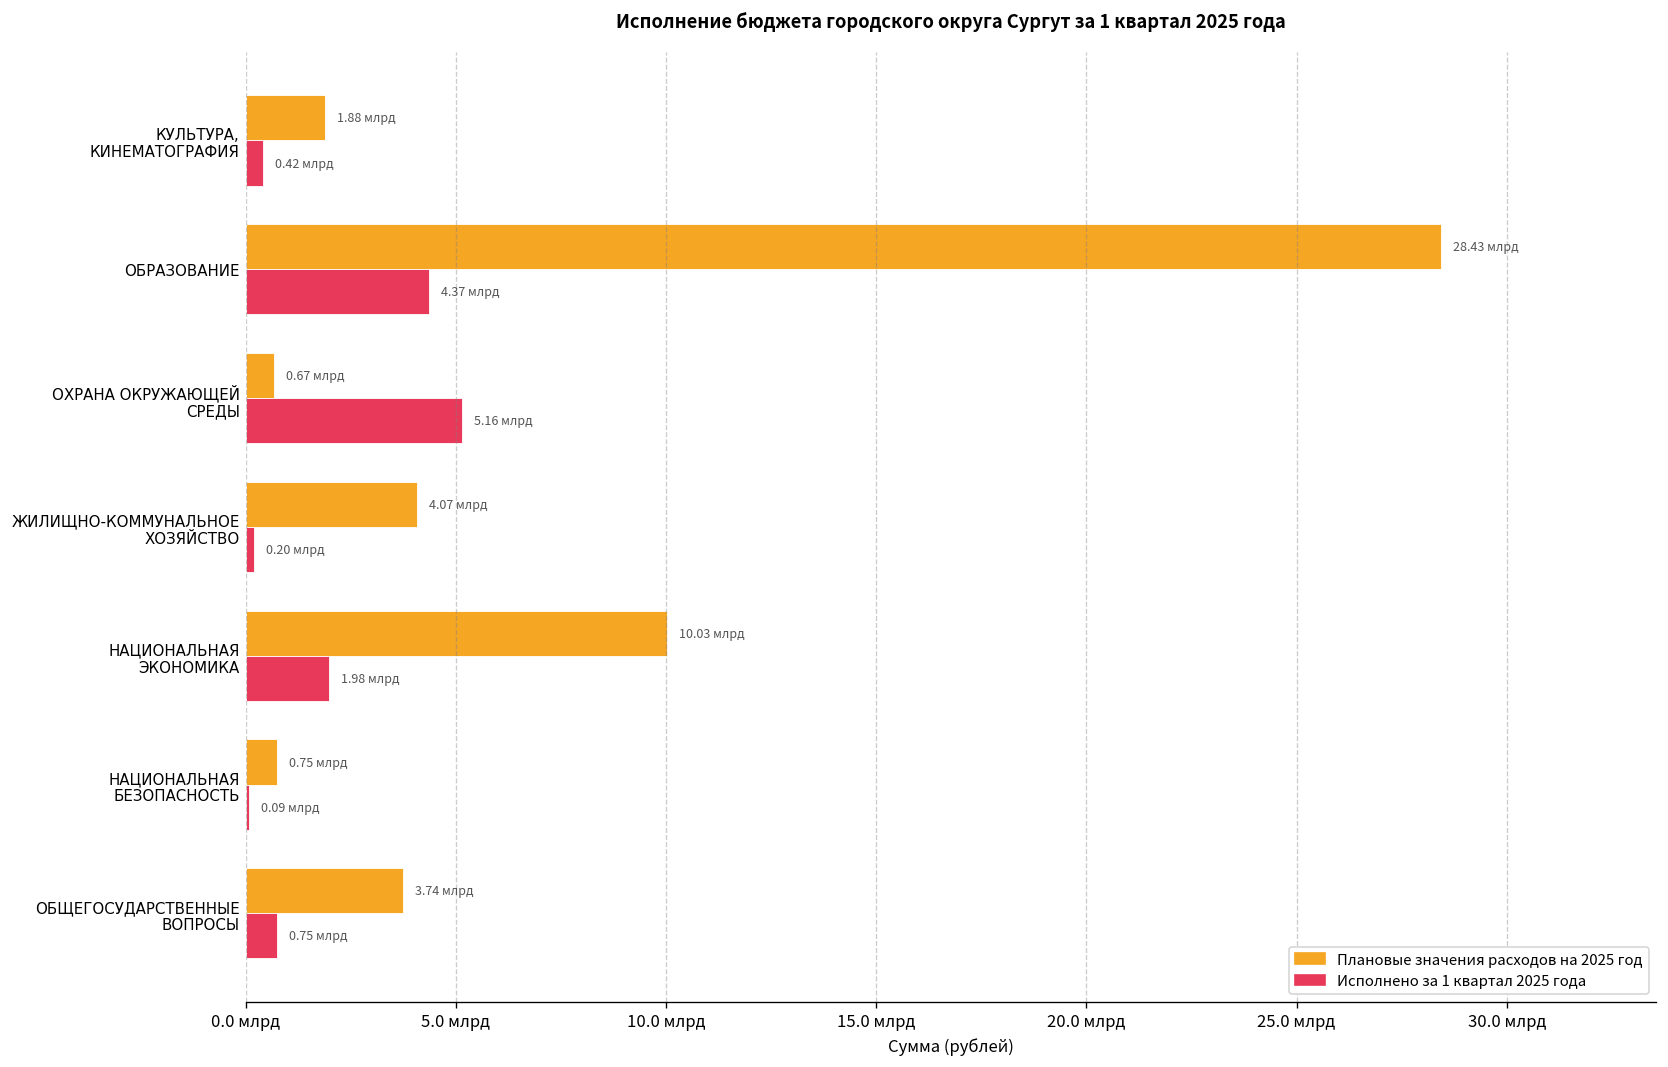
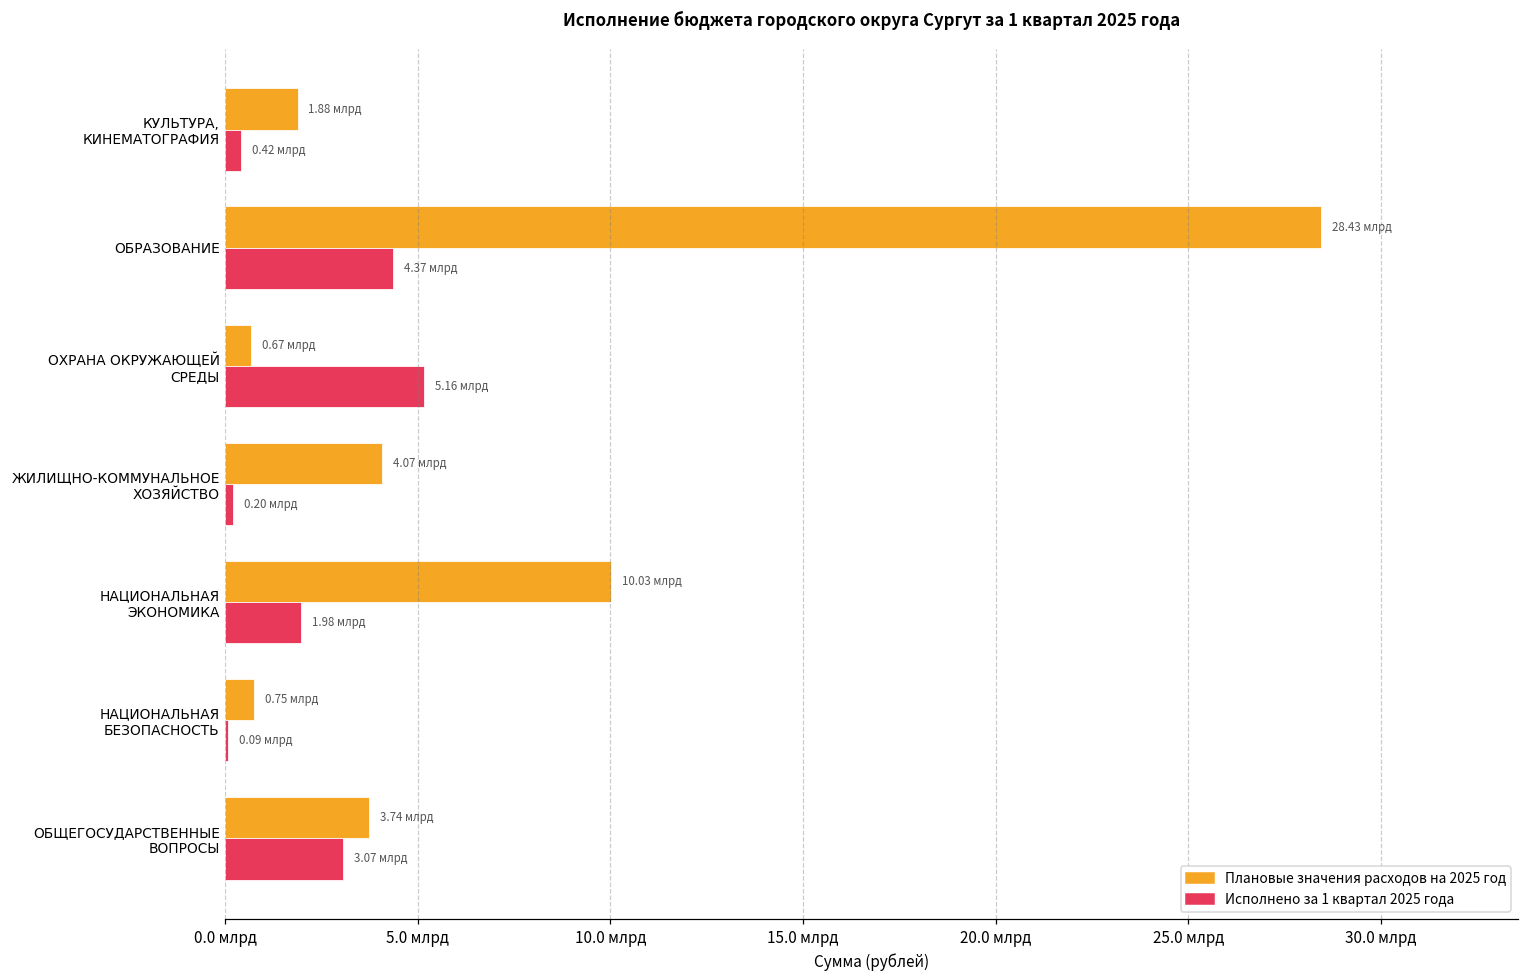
  {
    "Исполнено за 1 квартал 2025 года": {
-     "ОБЩЕГОСУДАРСТВЕННЫЕ ВОПРОСЫ": 0.75
+     "ОБЩЕГОСУДАРСТВЕННЫЕ ВОПРОСЫ": 3.07
    }
  }
